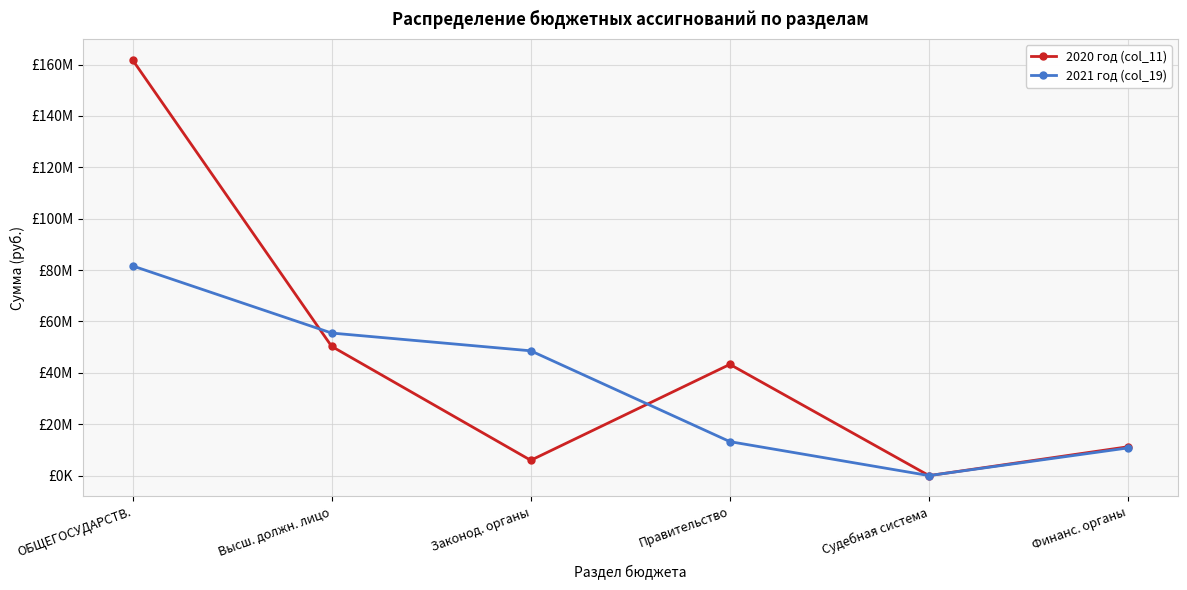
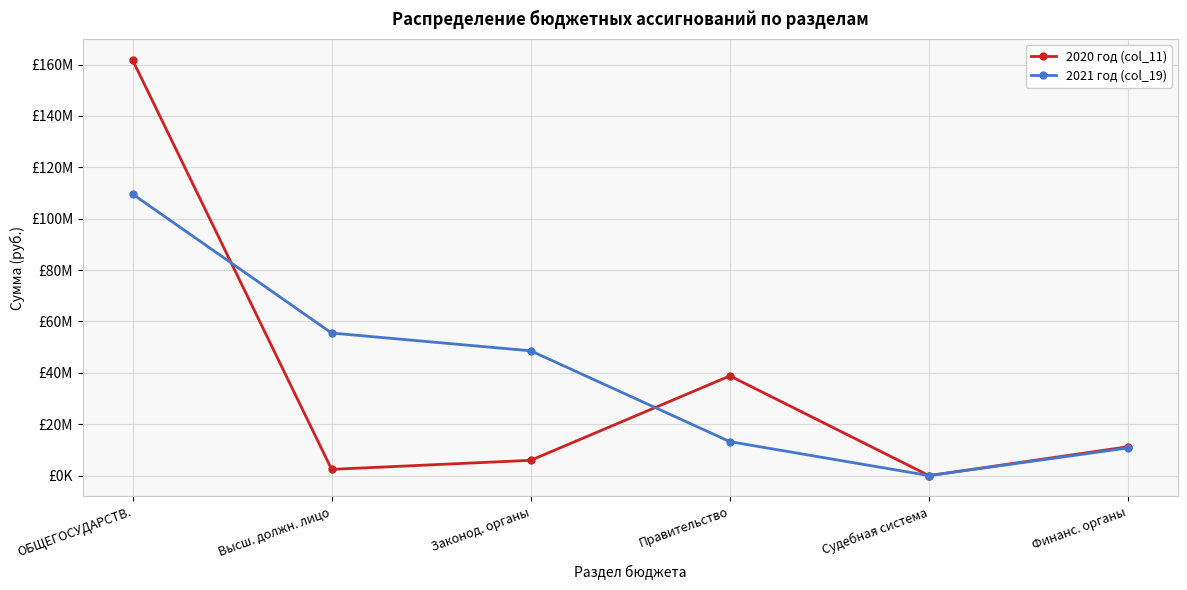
  {
    "2020 год (col_11)": {
      "ОБЩЕГОСУДАРСТВ.": "£162000000",
-     "Высш. должн. лицо": "£50000000",
+     "Высш. должн. лицо": "£2000000",
      "Законод. органы": "£6000000",
-     "Правительство": "£43000000"
+     "Правительство": "£39000000"
    },
    "2021 год (col_19)": {
-     "ОБЩЕГОСУДАРСТВ.": "£82000000",
+     "ОБЩЕГОСУДАРСТВ.": "£110000000",
      "Высш. должн. лицо": "£55000000",
      "Законод. органы": "£49000000",
      "Правительство": "£13000000"
    }
  }
